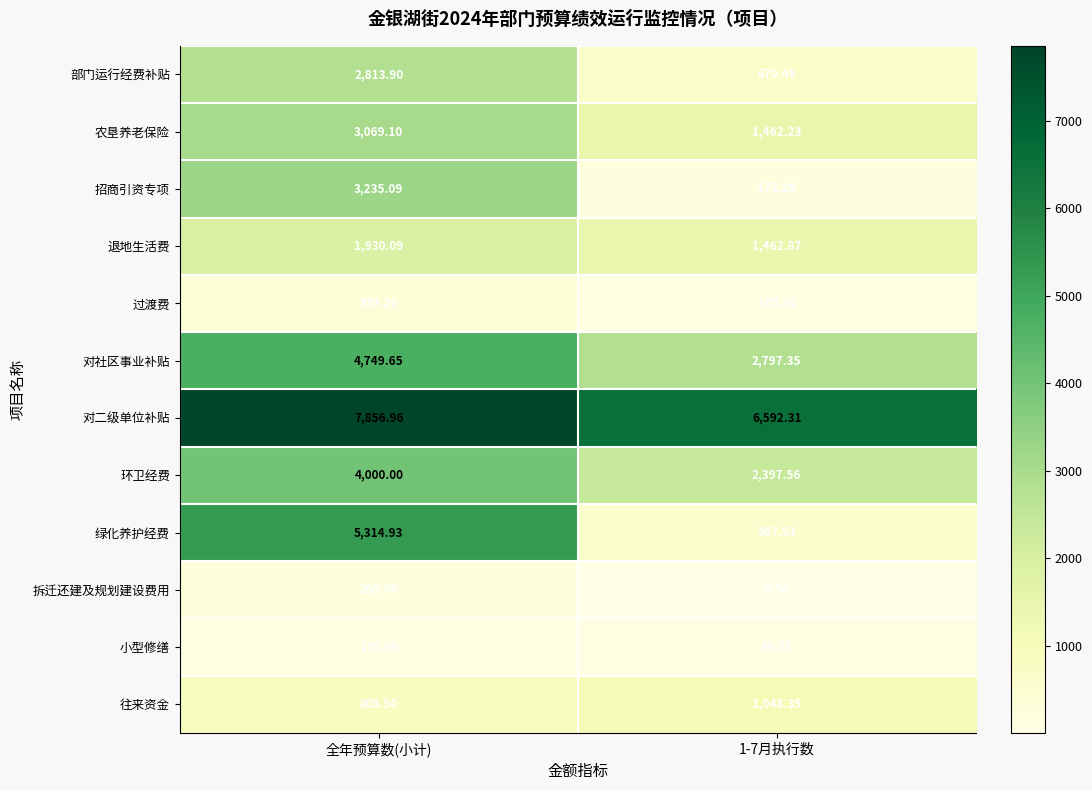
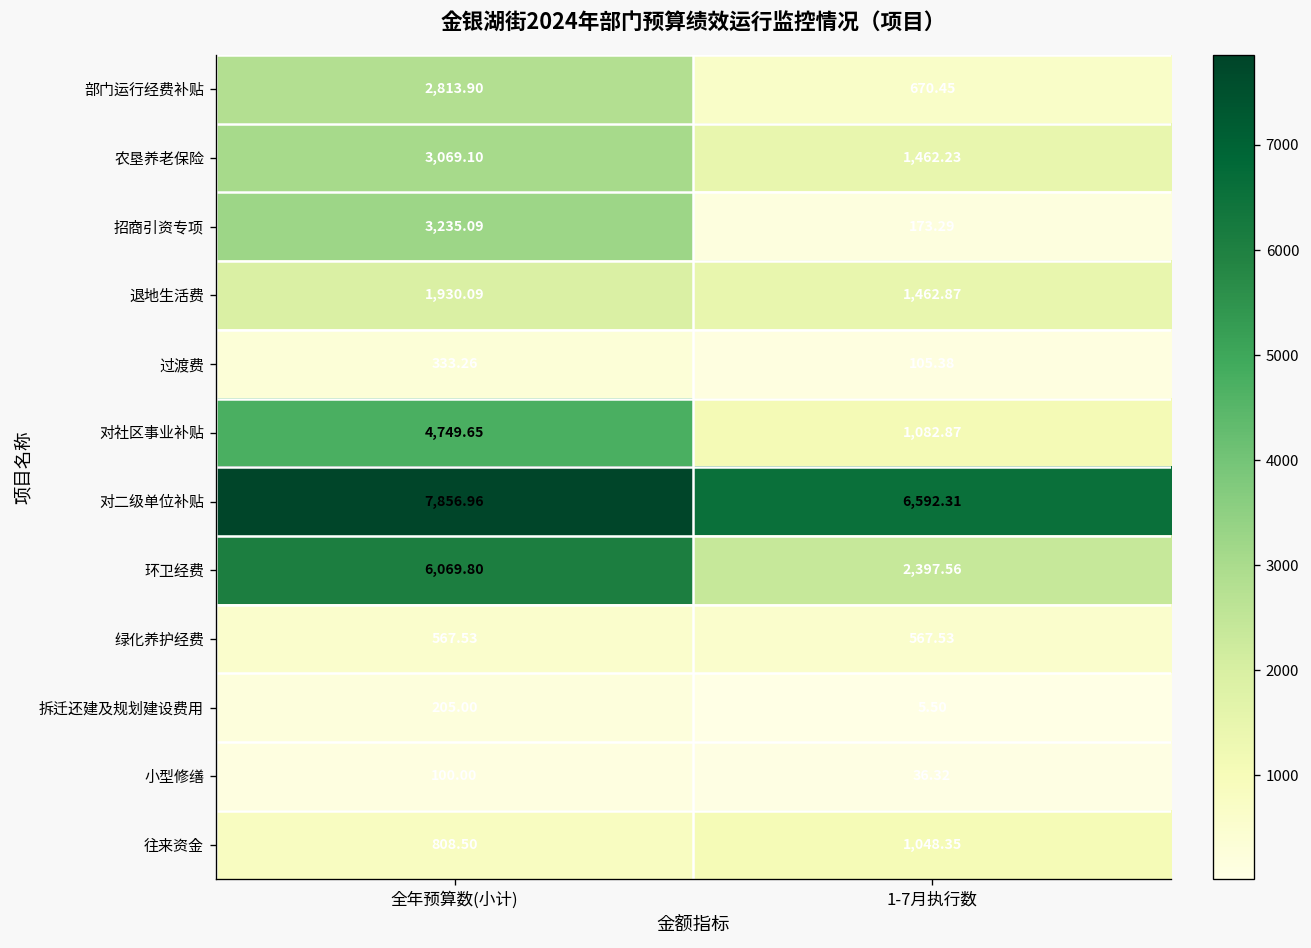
  {
    "部门运行经费补贴": {
      "全年预算数(小计)": "2,813.90",
      "1-7月执行数": "670.45"
    },
    "农垦养老保险": {
      "全年预算数(小计)": "3,069.10",
      "1-7月执行数": "1,462.23"
    },
    "招商引资专项": {
      "全年预算数(小计)": "3,235.09"
    },
    "退地生活费": {
      "全年预算数(小计)": "1,930.09",
      "1-7月执行数": "1,462.87"
    },
    "对社区事业补贴": {
      "全年预算数(小计)": "4,749.65",
-     "1-7月执行数": "2,797.35"
+     "1-7月执行数": "1,082.87"
    },
    "对二级单位补贴": {
      "全年预算数(小计)": "7,856.96",
      "1-7月执行数": "6,592.31"
    },
    "环卫经费": {
-     "全年预算数(小计)": "4,000.00",
+     "全年预算数(小计)": "6,069.80",
      "1-7月执行数": "2,397.56"
    },
    "绿化养护经费": {
-     "全年预算数(小计)": "5,314.93",
+     "全年预算数(小计)": "567.53",
      "1-7月执行数": "567.53"
    },
    "往来资金": {
      "全年预算数(小计)": "808.50",
      "1-7月执行数": "1,048.35"
    }
  }
